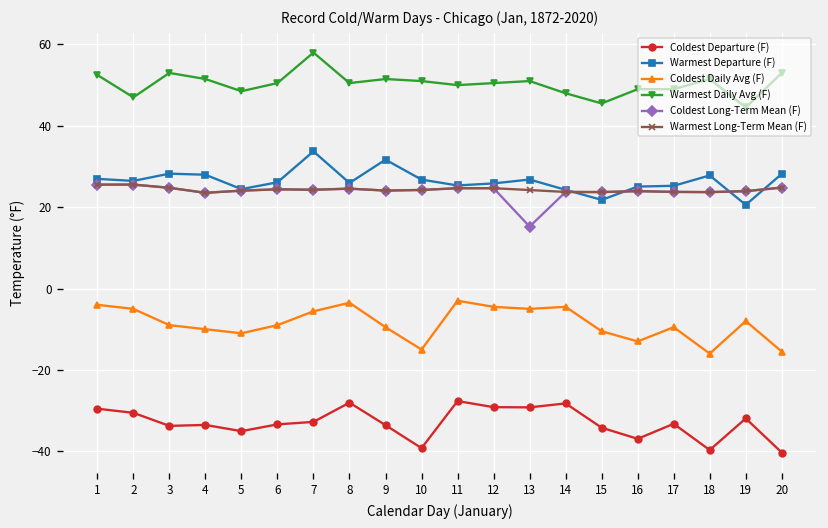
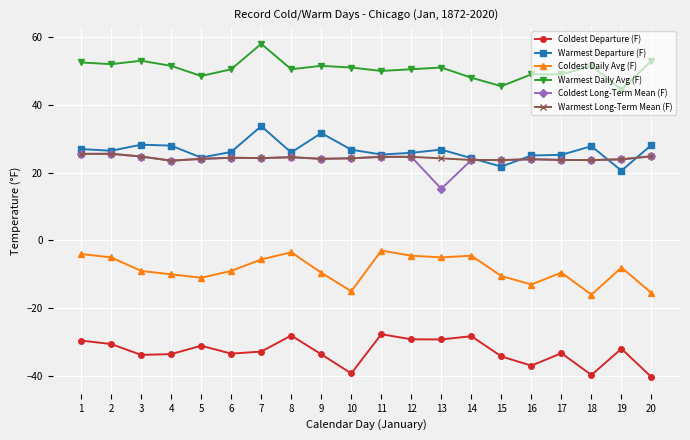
  {
    "Coldest Departure (F)": {
      "1": -30,
      "2": -31,
      "3": -34,
      "4": -34,
-     "5": -35,
+     "5": -31,
      "6": -33,
      "7": -33,
      "8": -28,
      "9": -34,
      "10": -39,
      "11": -28,
      "12": -29,
      "13": -29,
      "14": -28,
      "15": -34,
      "16": -37,
      "17": -33,
      "18": -40,
      "19": -32,
      "20": -40
    },
    "Warmest Departure (F)": {
      "1": 27,
      "2": 26,
      "3": 28,
      "4": 28,
      "6": 26,
      "7": 34,
      "8": 26,
      "9": 32,
      "10": 27,
      "12": 26,
      "13": 27,
      "15": 22,
      "16": 25,
      "17": 25,
      "18": 28,
      "19": 21,
      "20": 28
    },
    "Coldest Daily Avg (F)": {
      "1": -4,
      "2": -5,
      "3": -9,
      "4": -10,
      "5": -11,
      "6": -9,
      "7": -6,
      "8": -4,
      "9": -10,
      "10": -15,
      "11": -3,
      "12": -5,
      "13": -5,
      "14": -5,
      "15": -11,
      "16": -13,
      "17": -10,
      "18": -16,
      "19": -8,
      "20": -16
    },
    "Warmest Daily Avg (F)": {
      "1": 53,
-     "2": 47,
+     "2": 52,
      "3": 53,
      "4": 52,
      "5": 49,
      "6": 51,
      "7": 58,
      "8": 51,
      "9": 52,
      "10": 51,
      "11": 50,
      "12": 51,
      "13": 51,
      "14": 48,
      "15": 46
    },
    "Coldest Long-Term Mean (F)": {
      "13": 15
    },
    "Warmest Long-Term Mean (F)": {
      "13": 24
    }
  }
